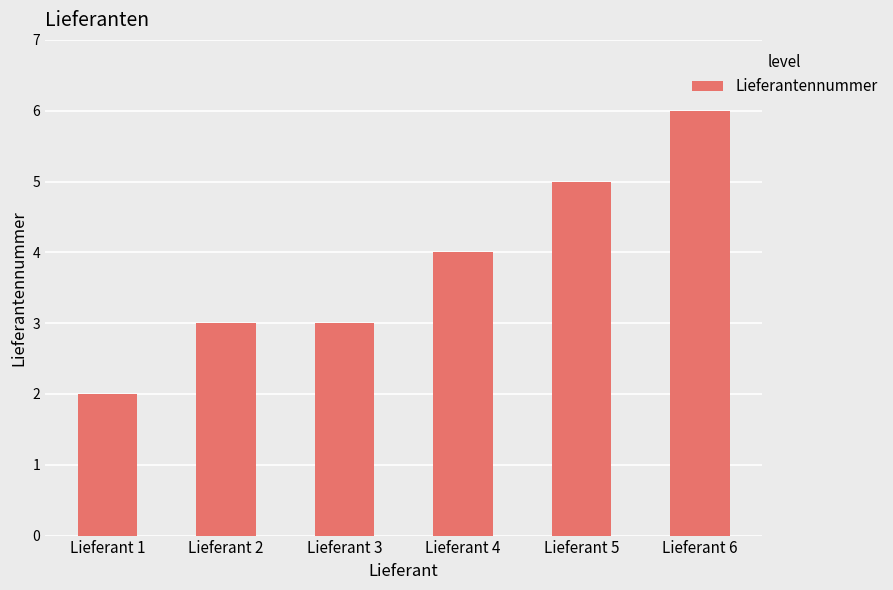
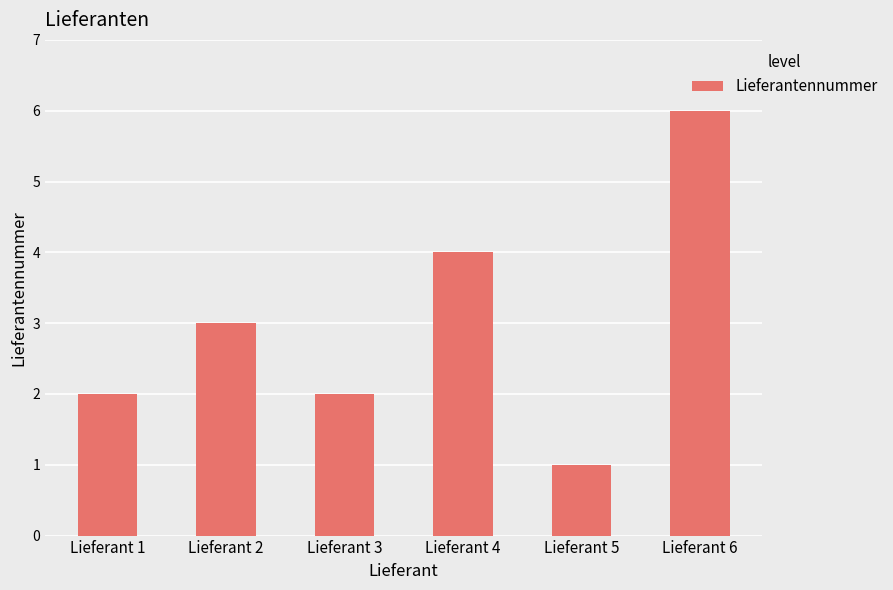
  {
    "Lieferant 1": 2,
    "Lieferant 2": 3,
-   "Lieferant 3": 3,
+   "Lieferant 3": 2,
    "Lieferant 4": 4,
-   "Lieferant 5": 5,
+   "Lieferant 5": 1,
    "Lieferant 6": 6
  }
